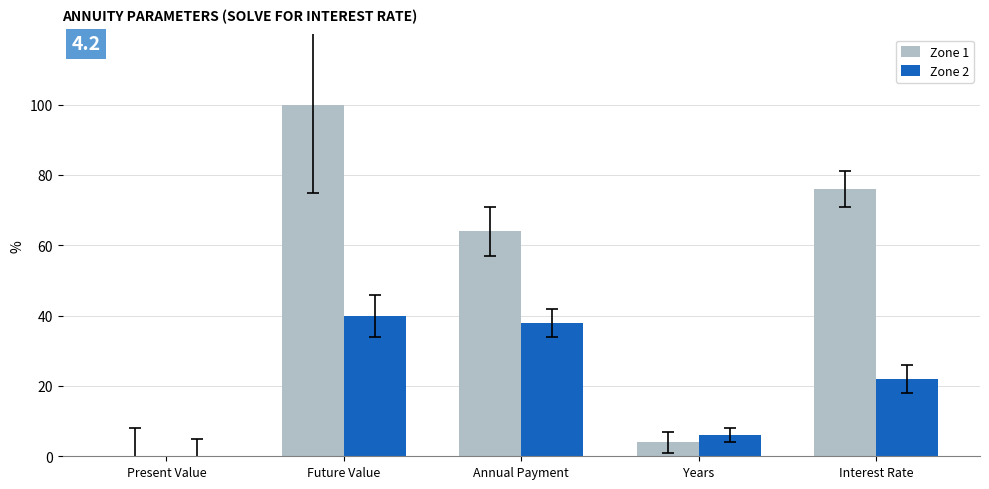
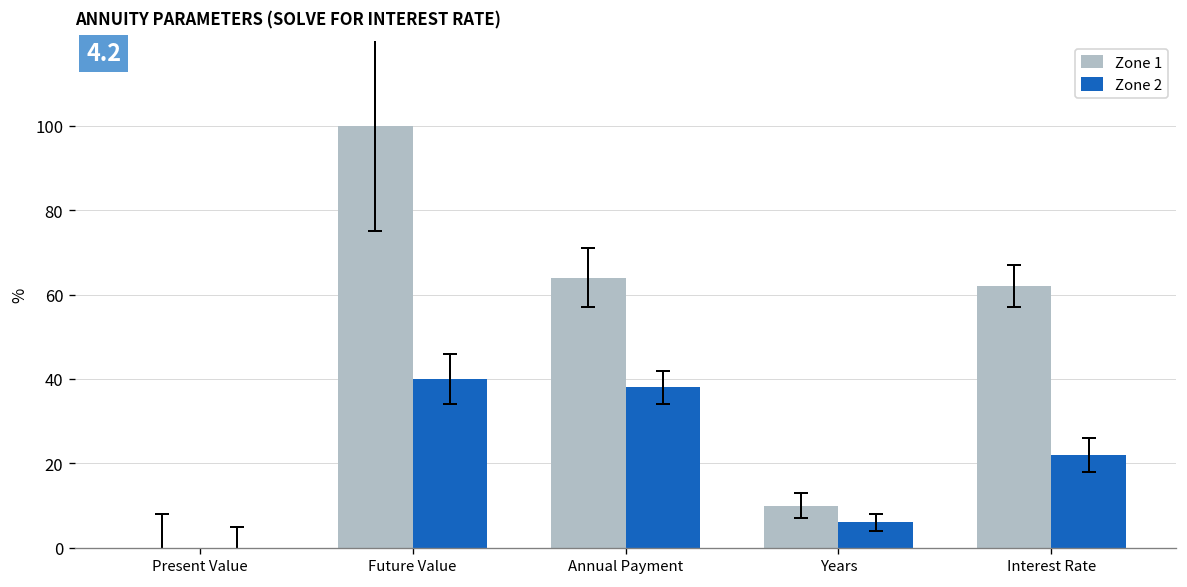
  {
    "Zone 1": {
      "Present Value": 0,
      "Future Value": 100,
      "Annual Payment": 64,
-     "Years": 4,
-     "Interest Rate": 76
+     "Years": 10,
+     "Interest Rate": 62
    }
  }
